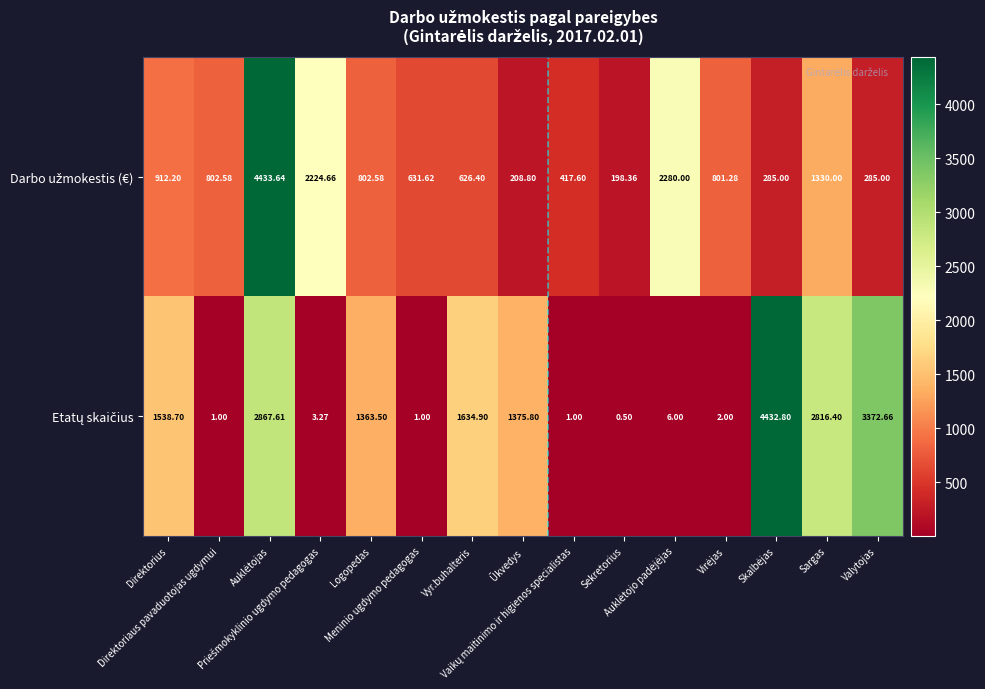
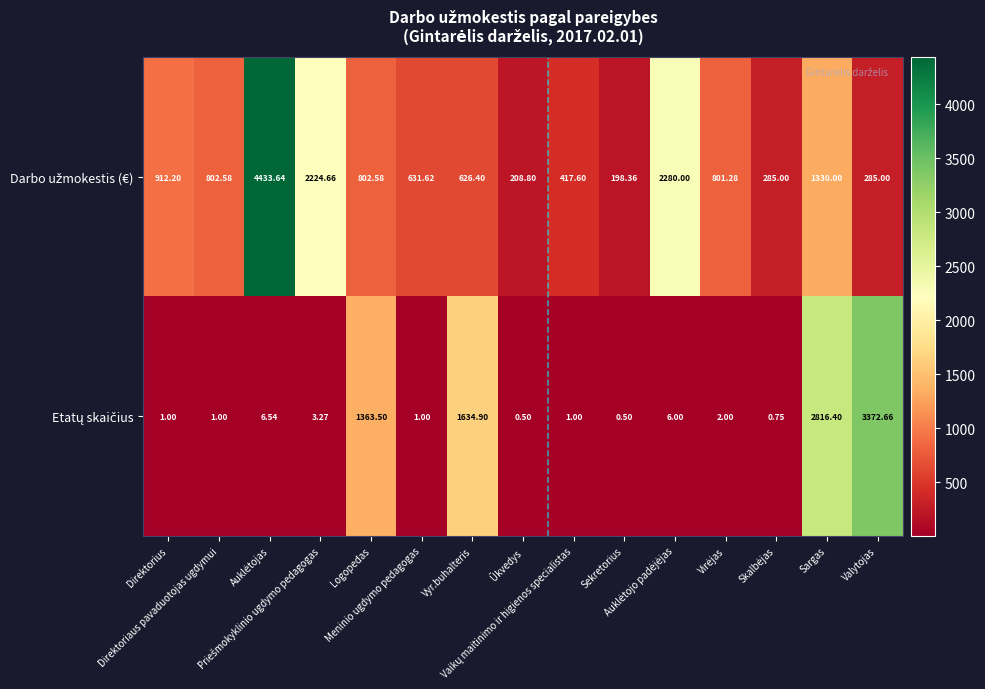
  {
    "Darbo užmokestis (€)": {
      "Direktorius": 912.20,
      "Direktoriaus pavaduotojas ugdymui": 802.58,
      "Auklėtojas": 4433.64,
      "Priešmokyklinio ugdymo pedagogas": 2224.66,
      "Logopedas": 802.58,
      "Meninio ugdymo pedagogas": 631.62,
      "Vyr.buhalteris": 626.40,
      "Ūkvedys": 208.80,
      "Vaikų maitinimo ir higienos specialistas": 417.60,
      "Sekretorius": 198.36,
      "Auklėtojo padėjėjas": 2280.00,
      "Virėjas": 801.28,
      "Skalbėjas": 285.00,
      "Valytojas": 285.00
    },
    "Etatų skaičius": {
-     "Direktorius": 1538.70,
+     "Direktorius": 1.00,
      "Direktoriaus pavaduotojas ugdymui": 1.00,
-     "Auklėtojas": 2867.61,
+     "Auklėtojas": 6.54,
      "Priešmokyklinio ugdymo pedagogas": 3.27,
      "Logopedas": 1363.50,
      "Meninio ugdymo pedagogas": 1.00,
      "Vyr.buhalteris": 1634.90,
-     "Ūkvedys": 1375.80,
+     "Ūkvedys": 0.50,
      "Vaikų maitinimo ir higienos specialistas": 1.00,
      "Sekretorius": 0.50,
      "Auklėtojo padėjėjas": 6.00,
      "Virėjas": 2.00,
-     "Skalbėjas": 4432.80,
+     "Skalbėjas": 0.75,
      "Sargas": 2816.40,
      "Valytojas": 3372.66
    }
  }
